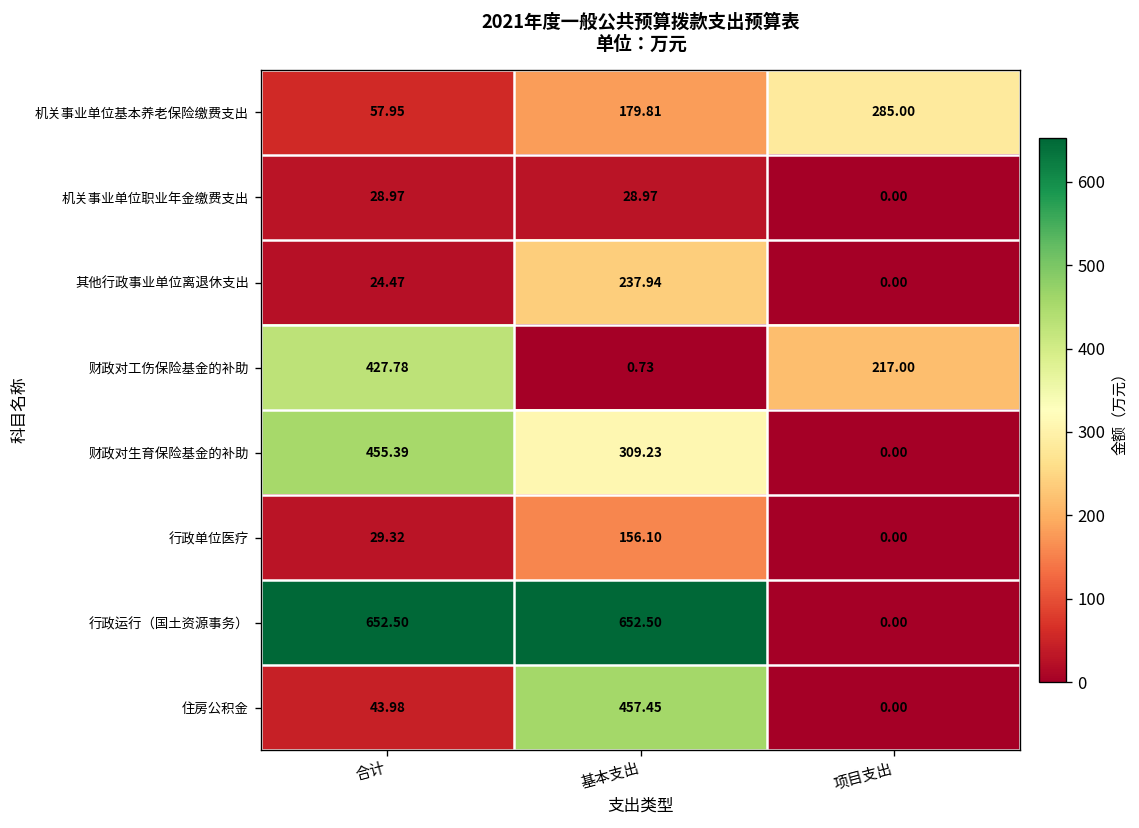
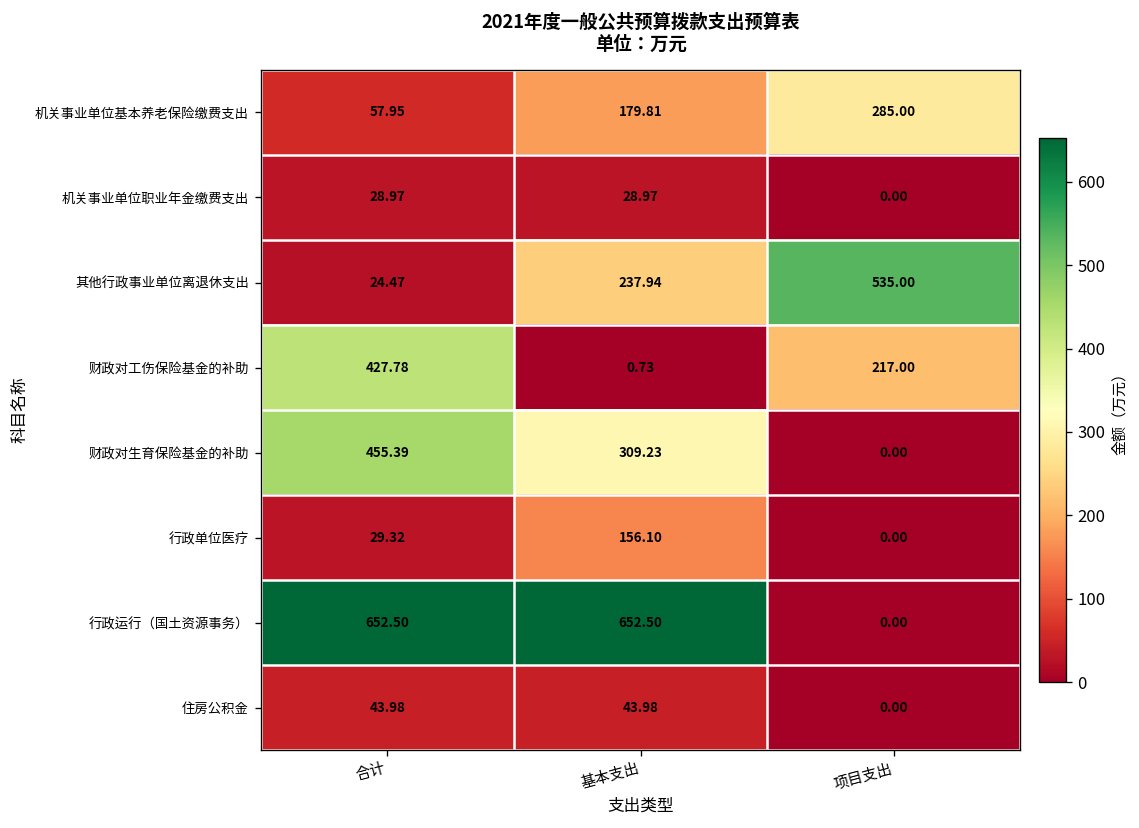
  {
    "机关事业单位基本养老保险缴费支出": {
      "合计": 57.95,
      "基本支出": 179.81,
      "项目支出": 285.00
    },
    "机关事业单位职业年金缴费支出": {
      "合计": 28.97,
      "基本支出": 28.97,
      "项目支出": 0.00
    },
    "其他行政事业单位离退休支出": {
      "合计": 24.47,
      "基本支出": 237.94,
-     "项目支出": 0.00
+     "项目支出": 535.00
    },
    "财政对工伤保险基金的补助": {
      "合计": 427.78,
      "基本支出": 0.73,
      "项目支出": 217.00
    },
    "财政对生育保险基金的补助": {
      "合计": 455.39,
      "基本支出": 309.23,
      "项目支出": 0.00
    },
    "行政单位医疗": {
      "合计": 29.32,
      "基本支出": 156.10,
      "项目支出": 0.00
    },
    "行政运行（国土资源事务）": {
      "合计": 652.50,
      "基本支出": 652.50,
      "项目支出": 0.00
    },
    "住房公积金": {
      "合计": 43.98,
-     "基本支出": 457.45,
+     "基本支出": 43.98,
      "项目支出": 0.00
    }
  }
